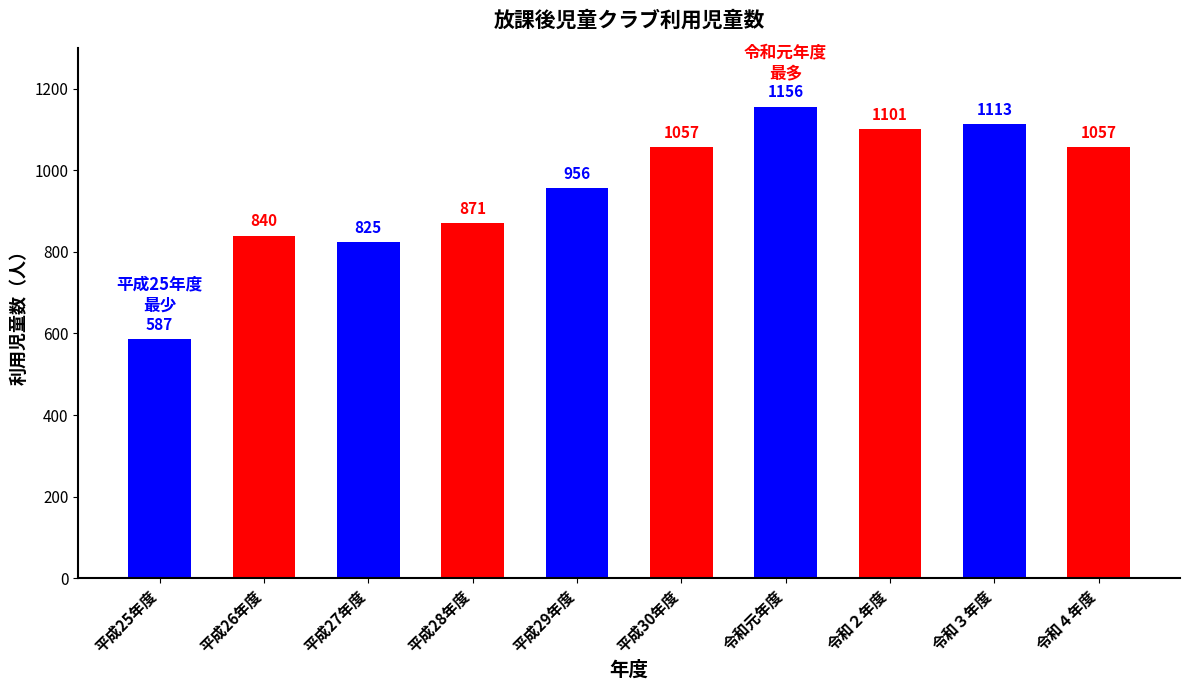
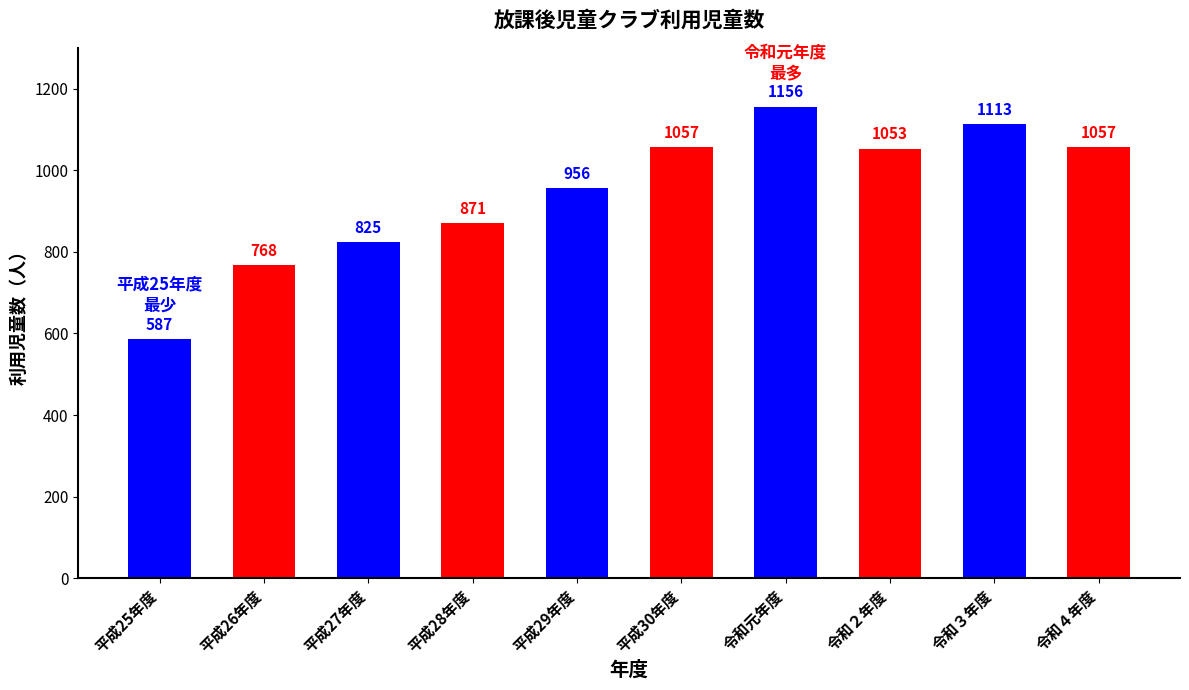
  {
    "平成25年度": 587,
-   "平成26年度": 840,
+   "平成26年度": 768,
    "平成27年度": 825,
    "平成28年度": 871,
    "平成29年度": 956,
    "平成30年度": 1057,
    "令和元年度": 1156,
-   "令和２年度": 1101,
+   "令和２年度": 1053,
    "令和３年度": 1113,
    "令和４年度": 1057
  }
